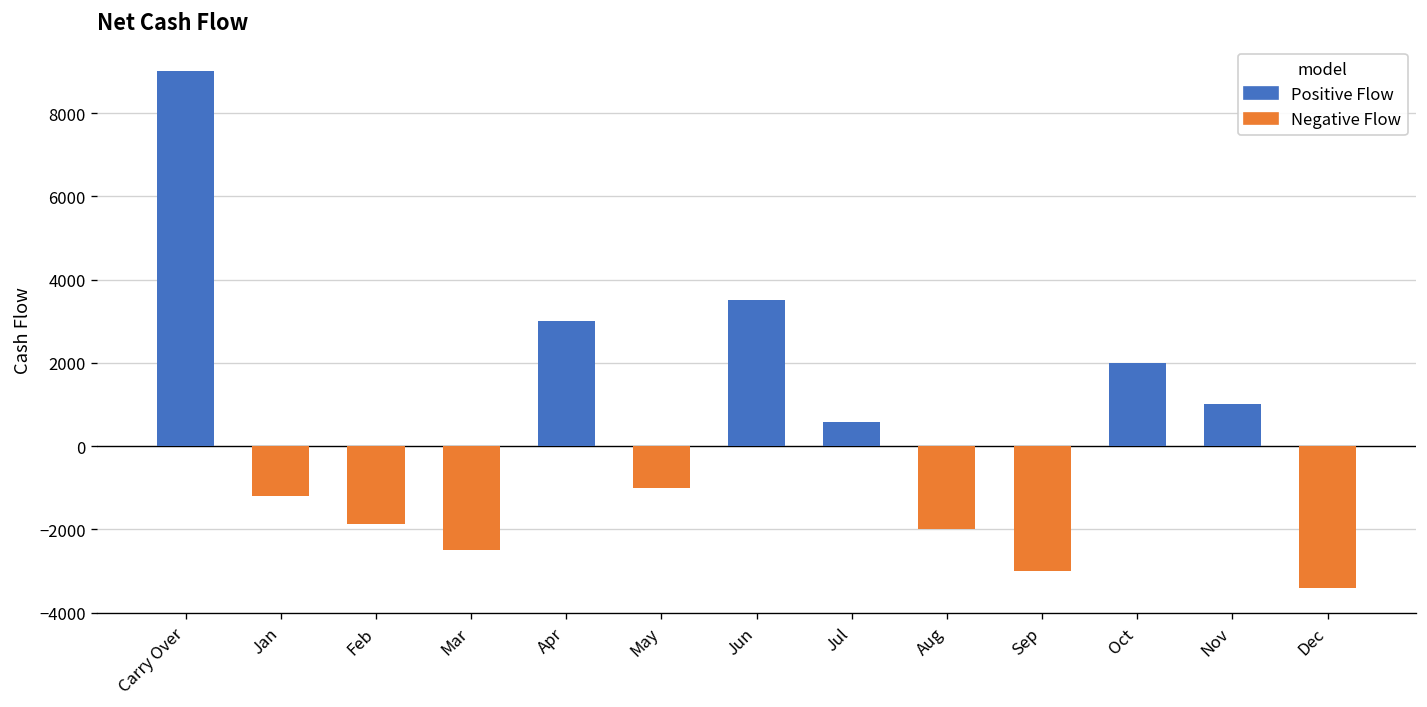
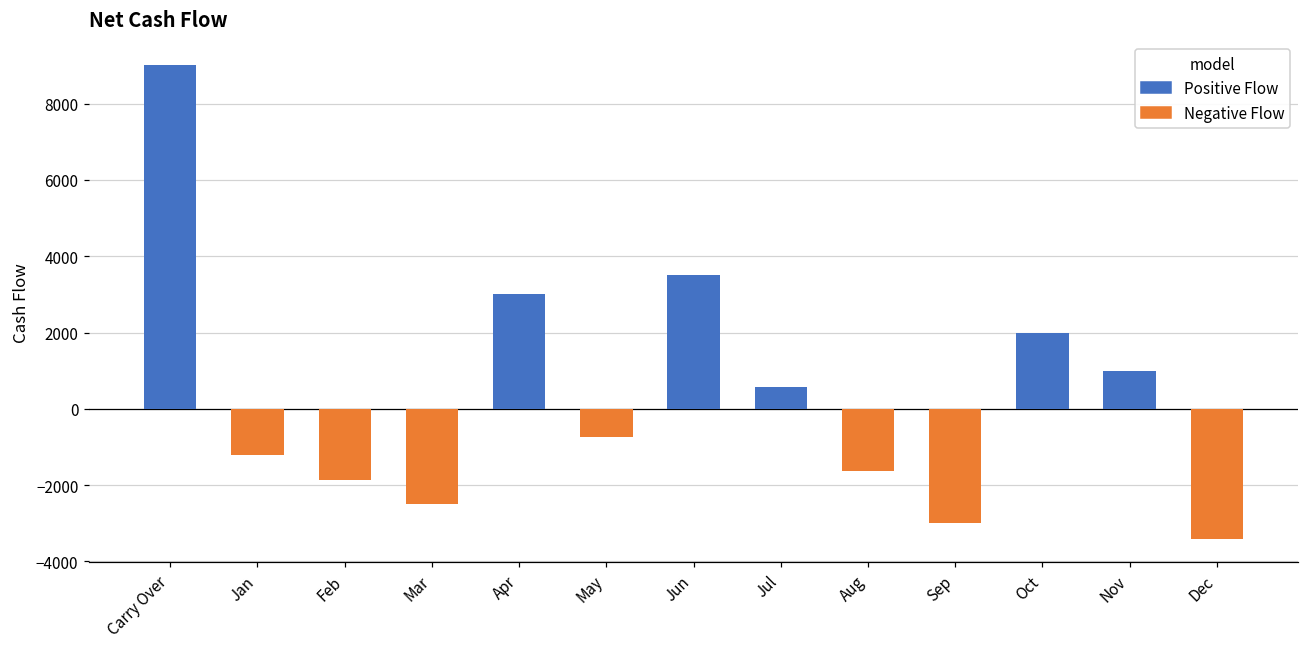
  {
    "Positive Flow": {
      "Carry Over": 9000,
      "Apr": 3000,
      "Jun": 3500,
      "Jul": 600,
      "Oct": 2000,
      "Nov": 1000
    },
    "Negative Flow": {
      "Jan": -1200,
      "Feb": -1900,
      "Mar": -2500,
-     "May": -1000,
-     "Aug": -2000,
+     "May": -700,
+     "Aug": -1600,
      "Sep": -3000,
      "Dec": -3400
    }
  }
